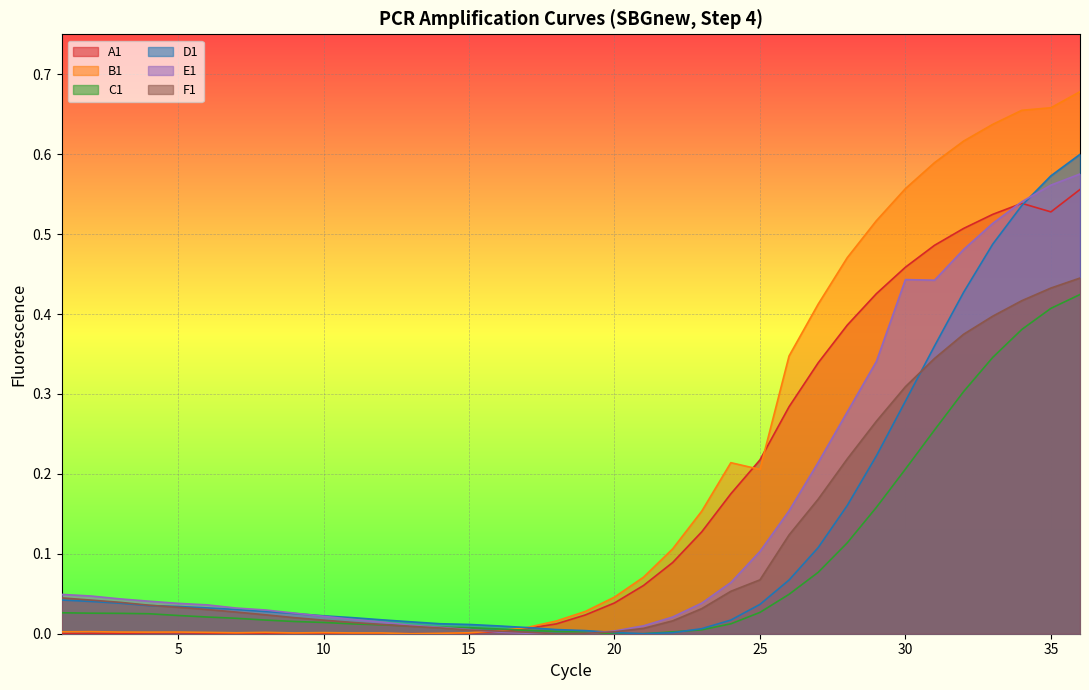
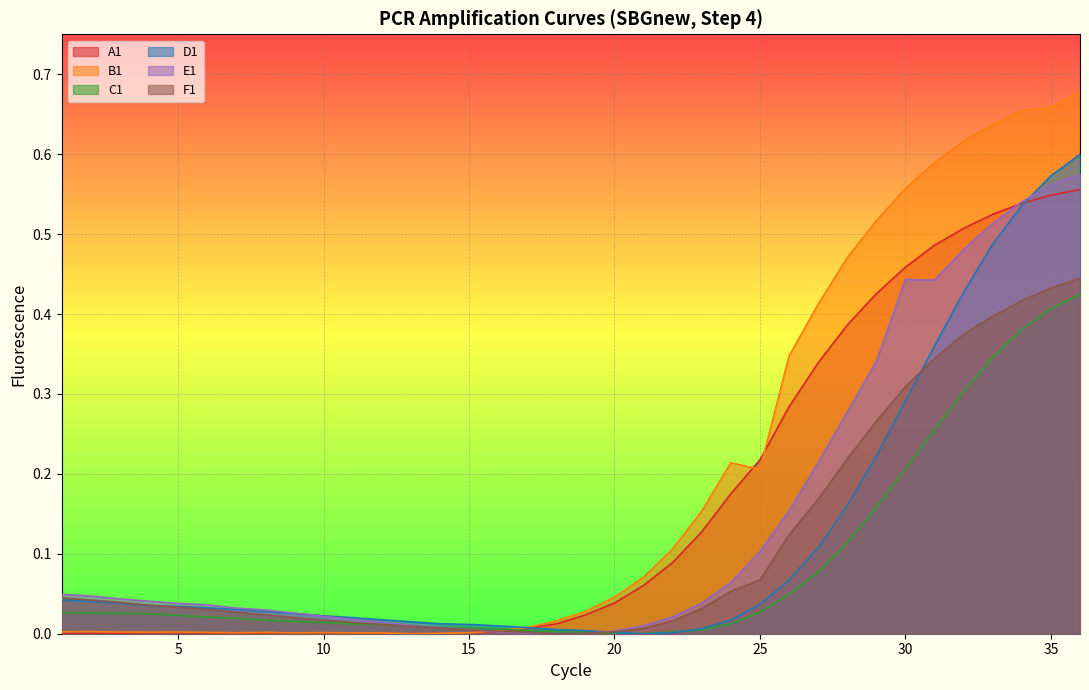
  {
    "A1": {
      "20": 0.04,
      "25": 0.22,
      "30": 0.46,
-     "35": 0.53
+     "35": 0.55
    },
    "B1": {
      "20": 0.05,
      "25": 0.21,
      "30": 0.56,
      "35": 0.66
    },
    "C1": {
      "5": 0.02,
      "25": 0.03,
      "30": 0.21,
      "35": 0.41
    },
    "D1": {
      "15": 0.01,
      "25": 0.04,
      "30": 0.29,
      "35": 0.57
    },
    "E1": {
      "5": 0.04,
      "25": 0.10,
      "30": 0.44,
      "35": 0.56
    },
    "F1": {
      "25": 0.07,
      "30": 0.31,
      "35": 0.43
    }
  }
